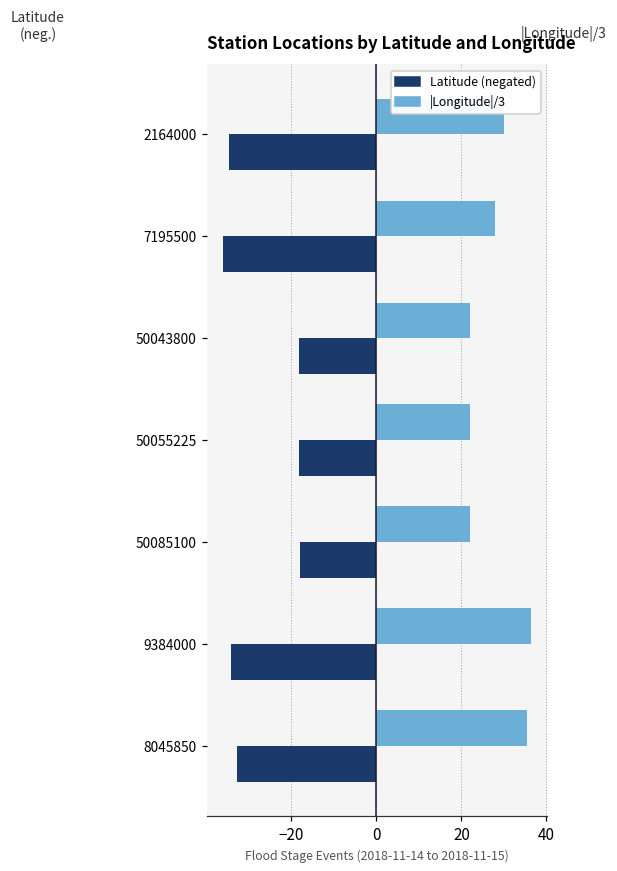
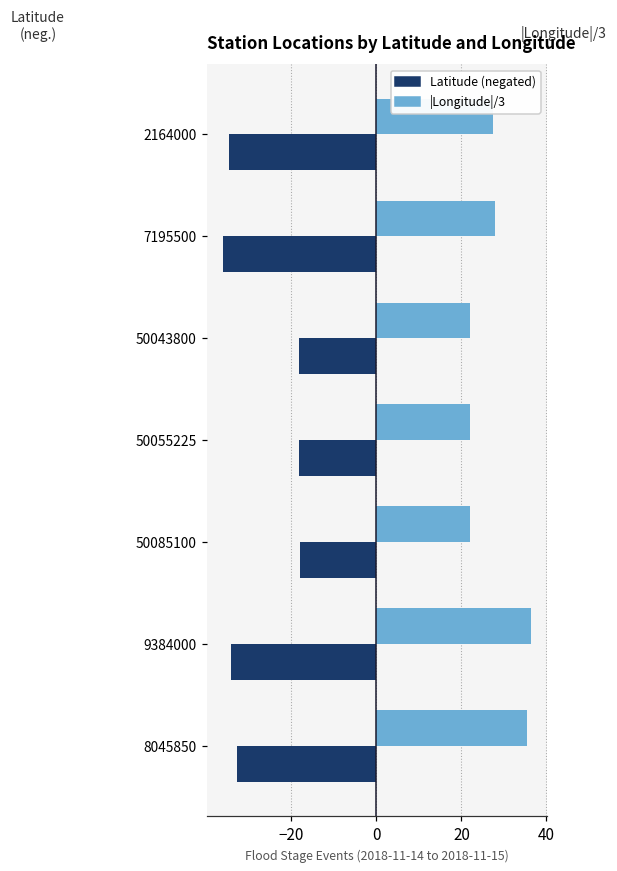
  {
    "|Longitude|/3": {
-     "2164000": 30,
+     "2164000": 27,
      "7195500": 28,
      "50043800": 22,
      "50055225": 22,
      "50085100": 22,
      "9384000": 36,
      "8045850": 35
    }
  }
